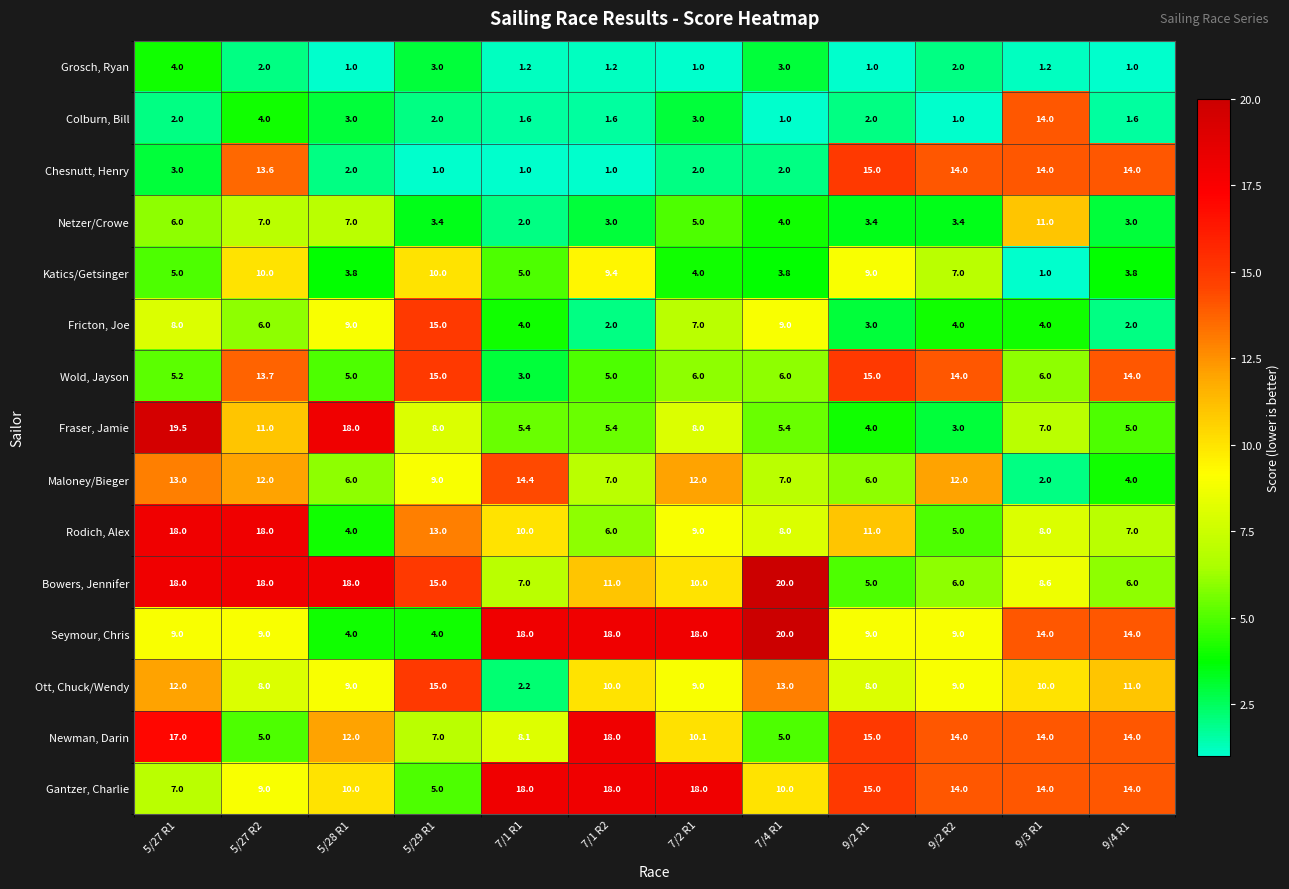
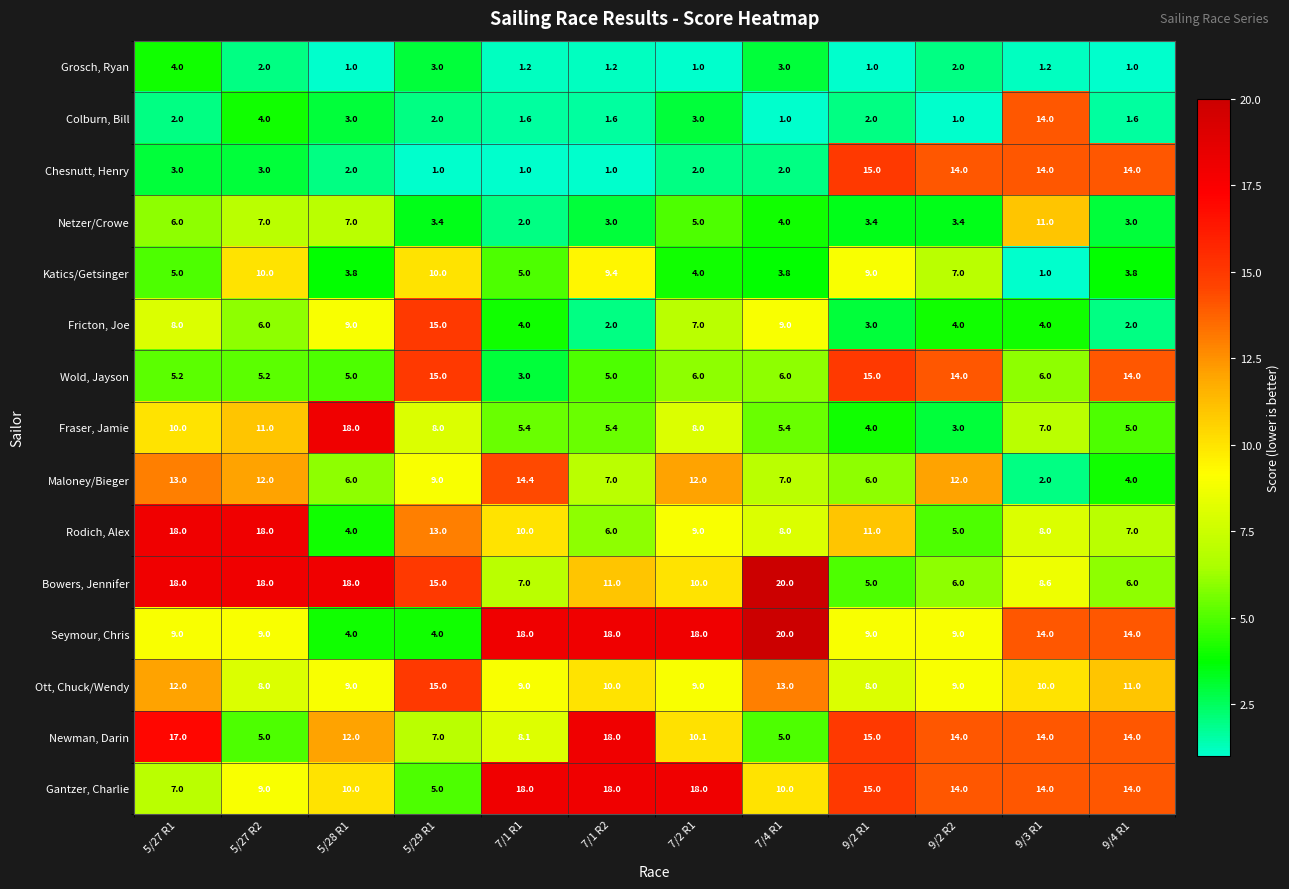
  {
    "Grosch, Ryan": {
      "5/27 R1": 4.0,
      "5/27 R2": 2.0,
      "5/28 R1": 1.0,
      "5/29 R1": 3.0,
      "7/1 R1": 1.2,
      "7/1 R2": 1.2,
      "7/2 R1": 1.0,
      "7/4 R1": 3.0,
      "9/2 R1": 1.0,
      "9/2 R2": 2.0,
      "9/3 R1": 1.2,
      "9/4 R1": 1.0
    },
    "Colburn, Bill": {
      "5/27 R1": 2.0,
      "5/27 R2": 4.0,
      "5/28 R1": 3.0,
      "5/29 R1": 2.0,
      "7/1 R1": 1.6,
      "7/1 R2": 1.6,
      "7/2 R1": 3.0,
      "7/4 R1": 1.0,
      "9/2 R1": 2.0,
      "9/2 R2": 1.0,
      "9/3 R1": 14.0,
      "9/4 R1": 1.6
    },
    "Chesnutt, Henry": {
      "5/27 R1": 3.0,
-     "5/27 R2": 13.6,
+     "5/27 R2": 3.0,
      "5/28 R1": 2.0,
      "5/29 R1": 1.0,
      "7/1 R1": 1.0,
      "7/1 R2": 1.0,
      "7/2 R1": 2.0,
      "7/4 R1": 2.0,
      "9/2 R1": 15.0,
      "9/2 R2": 14.0,
      "9/3 R1": 14.0,
      "9/4 R1": 14.0
    },
    "Netzer/Crowe": {
      "5/27 R1": 6.0,
      "5/27 R2": 7.0,
      "5/28 R1": 7.0,
      "5/29 R1": 3.4,
      "7/1 R1": 2.0,
      "7/1 R2": 3.0,
      "7/2 R1": 5.0,
      "7/4 R1": 4.0,
      "9/2 R1": 3.4,
      "9/2 R2": 3.4,
      "9/3 R1": 11.0,
      "9/4 R1": 3.0
    },
    "Katics/Getsinger": {
      "5/27 R1": 5.0,
      "5/27 R2": 10.0,
      "5/28 R1": 3.8,
      "5/29 R1": 10.0,
      "7/1 R1": 5.0,
      "7/1 R2": 9.4,
      "7/2 R1": 4.0,
      "7/4 R1": 3.8,
      "9/2 R1": 9.0,
      "9/2 R2": 7.0,
      "9/3 R1": 1.0,
      "9/4 R1": 3.8
    },
    "Fricton, Joe": {
      "5/27 R1": 8.0,
      "5/27 R2": 6.0,
      "5/28 R1": 9.0,
      "5/29 R1": 15.0,
      "7/1 R1": 4.0,
      "7/1 R2": 2.0,
      "7/2 R1": 7.0,
      "7/4 R1": 9.0,
      "9/2 R1": 3.0,
      "9/2 R2": 4.0,
      "9/3 R1": 4.0,
      "9/4 R1": 2.0
    },
    "Wold, Jayson": {
      "5/27 R1": 5.2,
-     "5/27 R2": 13.7,
+     "5/27 R2": 5.2,
      "5/28 R1": 5.0,
      "5/29 R1": 15.0,
      "7/1 R1": 3.0,
      "7/1 R2": 5.0,
      "7/2 R1": 6.0,
      "7/4 R1": 6.0,
      "9/2 R1": 15.0,
      "9/2 R2": 14.0,
      "9/3 R1": 6.0,
      "9/4 R1": 14.0
    },
    "Fraser, Jamie": {
-     "5/27 R1": 19.5,
+     "5/27 R1": 10.0,
      "5/27 R2": 11.0,
      "5/28 R1": 18.0,
      "5/29 R1": 8.0,
      "7/1 R1": 5.4,
      "7/1 R2": 5.4,
      "7/2 R1": 8.0,
      "7/4 R1": 5.4,
      "9/2 R1": 4.0,
      "9/2 R2": 3.0,
      "9/3 R1": 7.0,
      "9/4 R1": 5.0
    },
    "Maloney/Bieger": {
      "5/27 R1": 13.0,
      "5/27 R2": 12.0,
      "5/28 R1": 6.0,
      "5/29 R1": 9.0,
      "7/1 R1": 14.4,
      "7/1 R2": 7.0,
      "7/2 R1": 12.0,
      "7/4 R1": 7.0,
      "9/2 R1": 6.0,
      "9/2 R2": 12.0,
      "9/3 R1": 2.0,
      "9/4 R1": 4.0
    },
    "Rodich, Alex": {
      "5/27 R1": 18.0,
      "5/27 R2": 18.0,
      "5/28 R1": 4.0,
      "5/29 R1": 13.0,
      "7/1 R1": 10.0,
      "7/1 R2": 6.0,
      "7/2 R1": 9.0,
      "7/4 R1": 8.0,
      "9/2 R1": 11.0,
      "9/2 R2": 5.0,
      "9/3 R1": 8.0,
      "9/4 R1": 7.0
    },
    "Bowers, Jennifer": {
      "5/27 R1": 18.0,
      "5/27 R2": 18.0,
      "5/28 R1": 18.0,
      "5/29 R1": 15.0,
      "7/1 R1": 7.0,
      "7/1 R2": 11.0,
      "7/2 R1": 10.0,
      "7/4 R1": 20.0,
      "9/2 R1": 5.0,
      "9/2 R2": 6.0,
      "9/3 R1": 8.6,
      "9/4 R1": 6.0
    },
    "Seymour, Chris": {
      "5/27 R1": 9.0,
      "5/27 R2": 9.0,
      "5/28 R1": 4.0,
      "5/29 R1": 4.0,
      "7/1 R1": 18.0,
      "7/1 R2": 18.0,
      "7/2 R1": 18.0,
      "7/4 R1": 20.0,
      "9/2 R1": 9.0,
      "9/2 R2": 9.0,
      "9/3 R1": 14.0,
      "9/4 R1": 14.0
    },
    "Ott, Chuck/Wendy": {
      "5/27 R1": 12.0,
      "5/27 R2": 8.0,
      "5/28 R1": 9.0,
      "5/29 R1": 15.0,
-     "7/1 R1": 2.2,
+     "7/1 R1": 9.0,
      "7/1 R2": 10.0,
      "7/2 R1": 9.0,
      "7/4 R1": 13.0,
      "9/2 R1": 8.0,
      "9/2 R2": 9.0,
      "9/3 R1": 10.0,
      "9/4 R1": 11.0
    },
    "Newman, Darin": {
      "5/27 R1": 17.0,
      "5/27 R2": 5.0,
      "5/28 R1": 12.0,
      "5/29 R1": 7.0,
      "7/1 R1": 8.1,
      "7/1 R2": 18.0,
      "7/2 R1": 10.1,
      "7/4 R1": 5.0,
      "9/2 R1": 15.0,
      "9/2 R2": 14.0,
      "9/3 R1": 14.0,
      "9/4 R1": 14.0
    },
    "Gantzer, Charlie": {
      "5/27 R1": 7.0,
      "5/27 R2": 9.0,
      "5/28 R1": 10.0,
      "5/29 R1": 5.0,
      "7/1 R1": 18.0,
      "7/1 R2": 18.0,
      "7/2 R1": 18.0,
      "7/4 R1": 10.0,
      "9/2 R1": 15.0,
      "9/2 R2": 14.0,
      "9/3 R1": 14.0,
      "9/4 R1": 14.0
    }
  }
